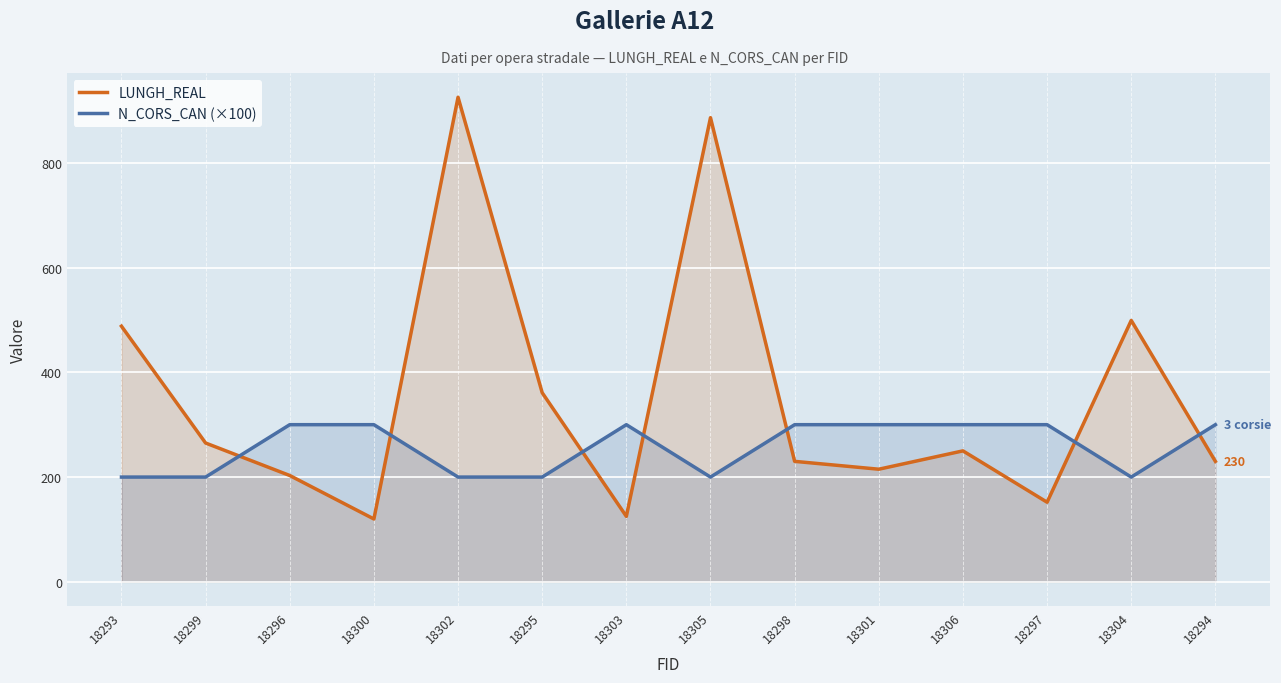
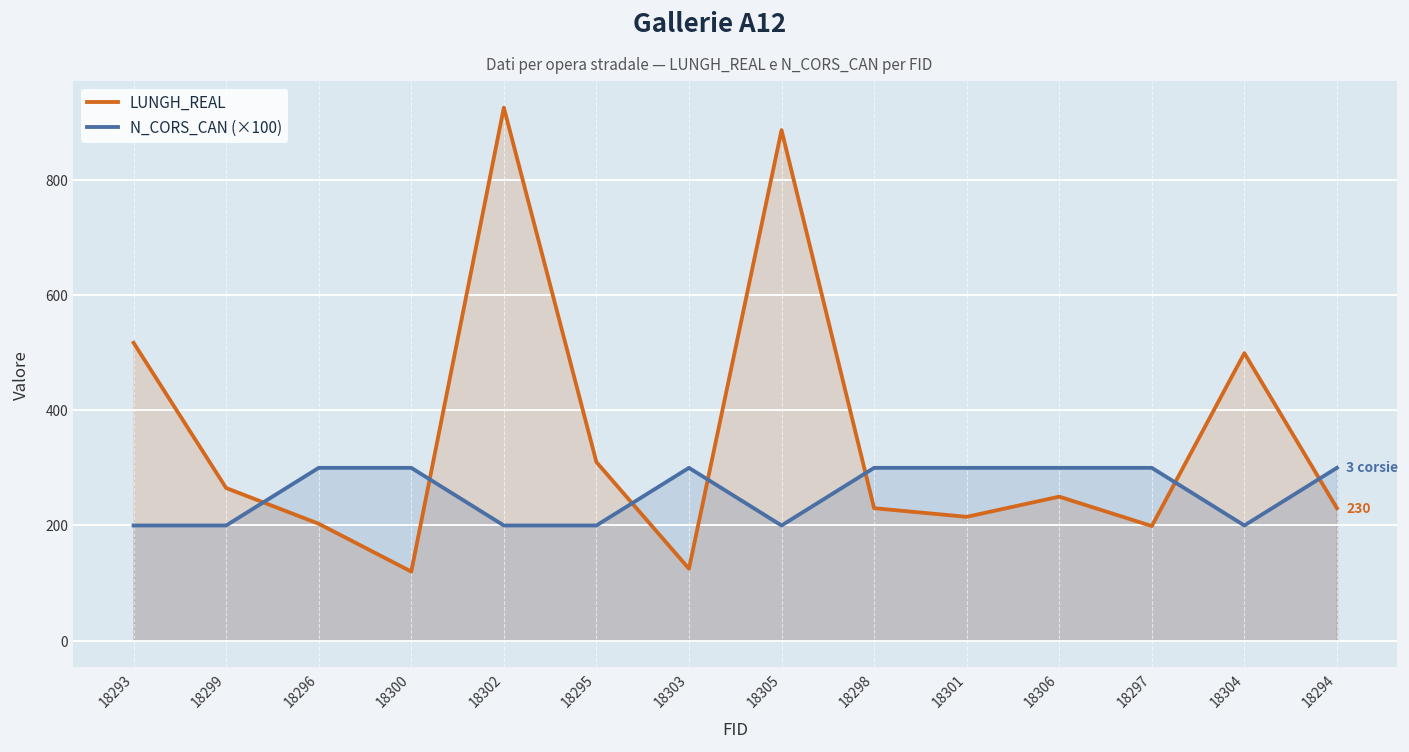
  {
    "LUNGH_REAL": {
-     "18293": 490,
+     "18293": 520,
      "18299": 270,
      "18296": 200,
      "18300": 120,
      "18302": 930,
-     "18295": 360,
+     "18295": 310,
      "18303": 130,
      "18305": 890,
      "18298": 230,
      "18301": 220,
      "18306": 250,
-     "18297": 150,
+     "18297": 200,
      "18304": 500
    },
    "N_CORS_CAN (×100)": {
      "18293": 200,
      "18299": 200,
      "18296": 300,
      "18300": 300,
      "18302": 200,
      "18295": 200,
      "18303": 300,
      "18305": 200,
      "18298": 300,
      "18301": 300,
      "18306": 300,
      "18297": 300,
      "18304": 200
    }
  }
